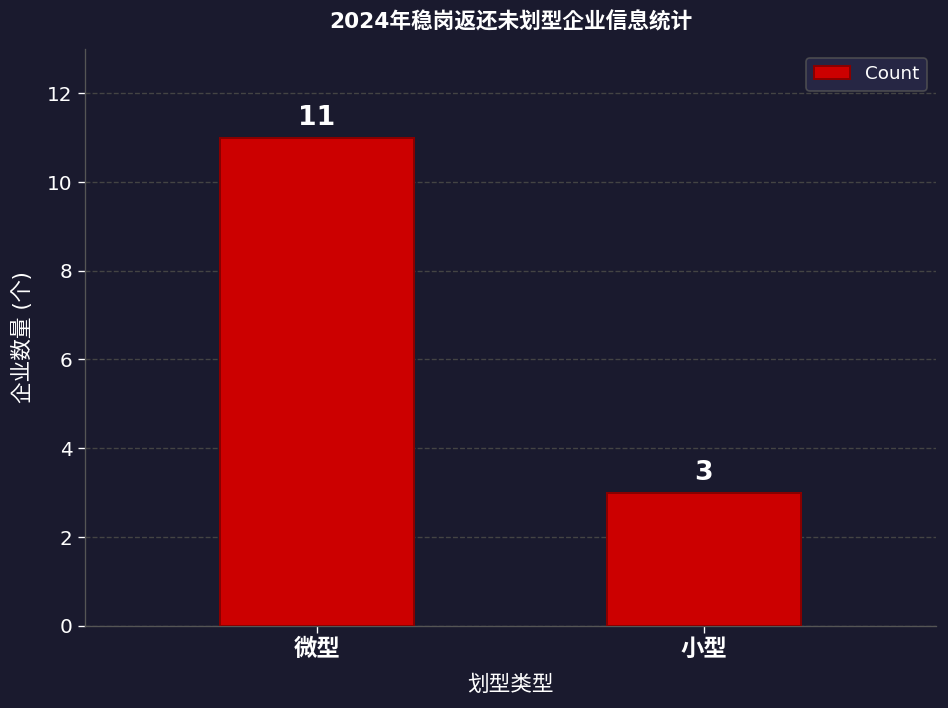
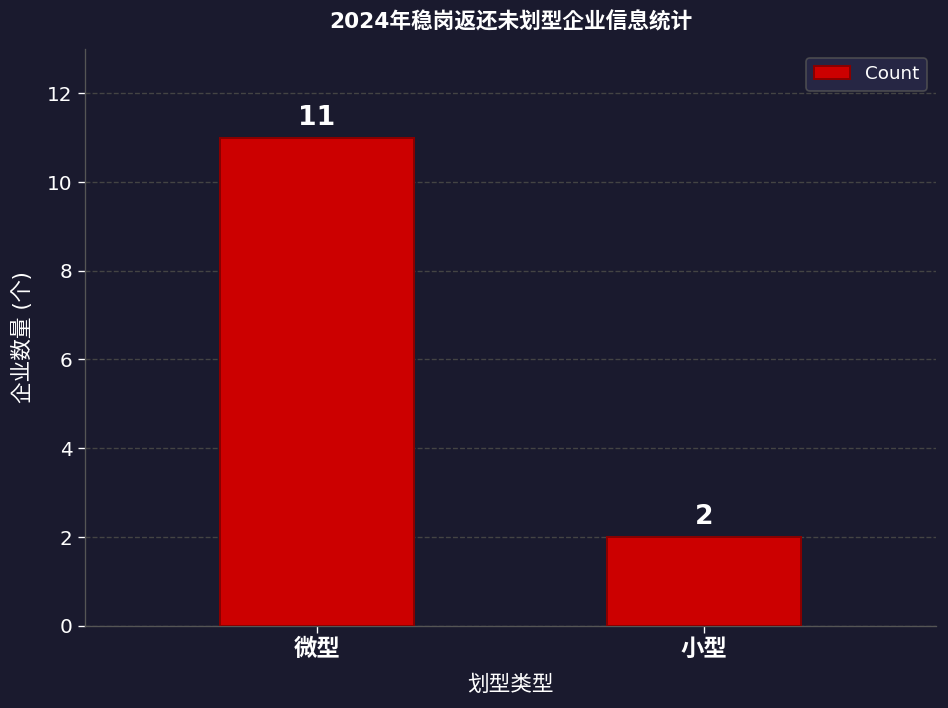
  {
    "微型": 11,
-   "小型": 3
+   "小型": 2
  }
